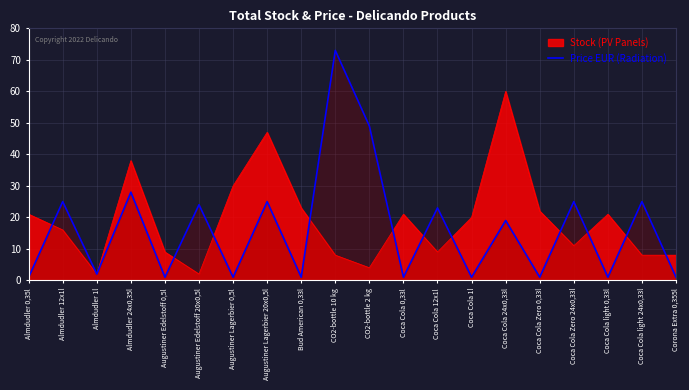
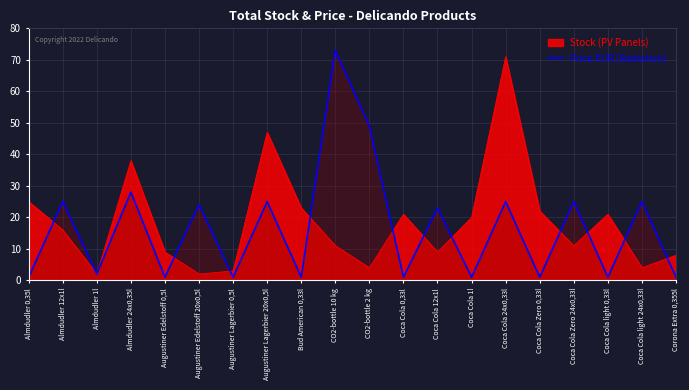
  {
    "Stock (PV Panels)": {
-     "Almdudler 0,35l": 21,
+     "Almdudler 0,35l": 25,
      "Almdudler 12x1l": 16,
      "Almdudler 24x0,35l": 38,
      "Augustiner Edelstoff 0,5l": 9,
      "Augustiner Edelstoff 20x0,5l": 2,
-     "Augustiner Lagerbier 0,5l": 30,
+     "Augustiner Lagerbier 0,5l": 3,
      "Augustiner Lagerbier 20x0,5l": 47,
      "Bud American 0,33l": 23,
-     "CO2-bottle 10 kg": 8,
+     "CO2-bottle 10 kg": 11,
      "CO2-bottle 2 kg": 4,
      "Coca Cola 0,33l": 21,
      "Coca Cola 12x1l": 9,
      "Coca Cola 1l": 20,
-     "Coca Cola 24x0,33l": 60,
+     "Coca Cola 24x0,33l": 71,
      "Coca Cola Zero 0,33l": 22,
      "Coca Cola Zero 24x0,33l": 11,
      "Coca Cola light 0,33l": 21,
-     "Coca Cola light 24x0,33l": 8,
+     "Coca Cola light 24x0,33l": 4,
      "Corona Extra 0,355l": 8
    },
    "Price EUR (Radiation)": {
      "Almdudler 0,35l": 1,
      "Almdudler 12x1l": 25,
      "Almdudler 24x0,35l": 28,
      "Augustiner Edelstoff 0,5l": 1,
      "Augustiner Edelstoff 20x0,5l": 24,
      "Augustiner Lagerbier 0,5l": 1,
      "Augustiner Lagerbier 20x0,5l": 25,
      "Bud American 0,33l": 1,
      "CO2-bottle 10 kg": 73,
      "CO2-bottle 2 kg": 49,
      "Coca Cola 0,33l": 1,
      "Coca Cola 12x1l": 23,
      "Coca Cola 1l": 1,
-     "Coca Cola 24x0,33l": 19,
+     "Coca Cola 24x0,33l": 25,
      "Coca Cola Zero 0,33l": 1,
      "Coca Cola Zero 24x0,33l": 25,
      "Coca Cola light 0,33l": 1,
      "Coca Cola light 24x0,33l": 25,
      "Corona Extra 0,355l": 1
    }
  }
